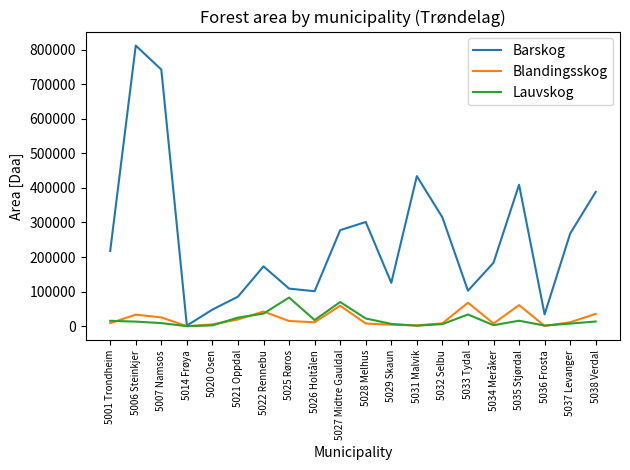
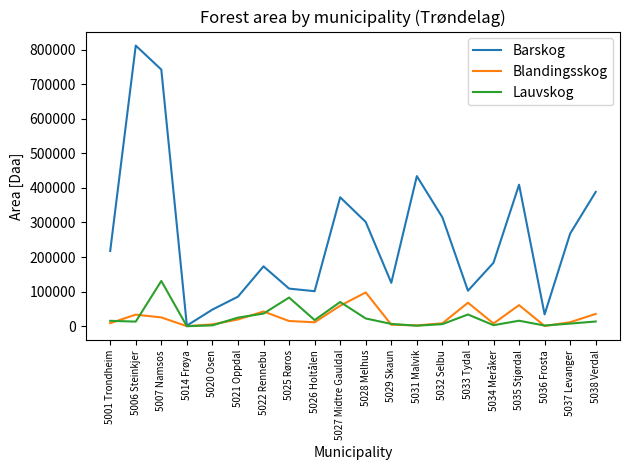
  {
    "Barskog": {
      "5001 Trondheim": 220000,
      "5006 Steinkjer": 810000,
      "5007 Namsos": 740000,
      "5020 Osen": 50000,
      "5021 Oppdal": 90000,
      "5022 Rennebu": 170000,
      "5025 Røros": 110000,
      "5026 Holtålen": 100000,
-     "5027 Midtre Gauldal": 280000,
+     "5027 Midtre Gauldal": 370000,
      "5028 Melhus": 300000,
      "5029 Skaun": 130000,
      "5031 Malvik": 430000,
      "5032 Selbu": 310000,
      "5033 Tydal": 100000,
      "5034 Meråker": 180000,
      "5035 Stjørdal": 410000,
      "5036 Frosta": 30000,
      "5037 Levanger": 270000,
      "5038 Verdal": 390000
    },
    "Blandingsskog": {
      "5006 Steinkjer": 30000,
      "5007 Namsos": 30000,
      "5025 Røros": 20000,
      "5027 Midtre Gauldal": 60000,
-     "5028 Melhus": 10000,
+     "5028 Melhus": 100000,
      "5033 Tydal": 70000,
      "5035 Stjørdal": 60000,
      "5038 Verdal": 40000
    },
    "Lauvskog": {
      "5006 Steinkjer": 10000,
-     "5007 Namsos": 10000,
+     "5007 Namsos": 130000,
      "5025 Røros": 80000,
      "5027 Midtre Gauldal": 70000,
      "5028 Melhus": 20000,
      "5033 Tydal": 30000,
      "5035 Stjørdal": 20000,
      "5038 Verdal": 10000
    }
  }
